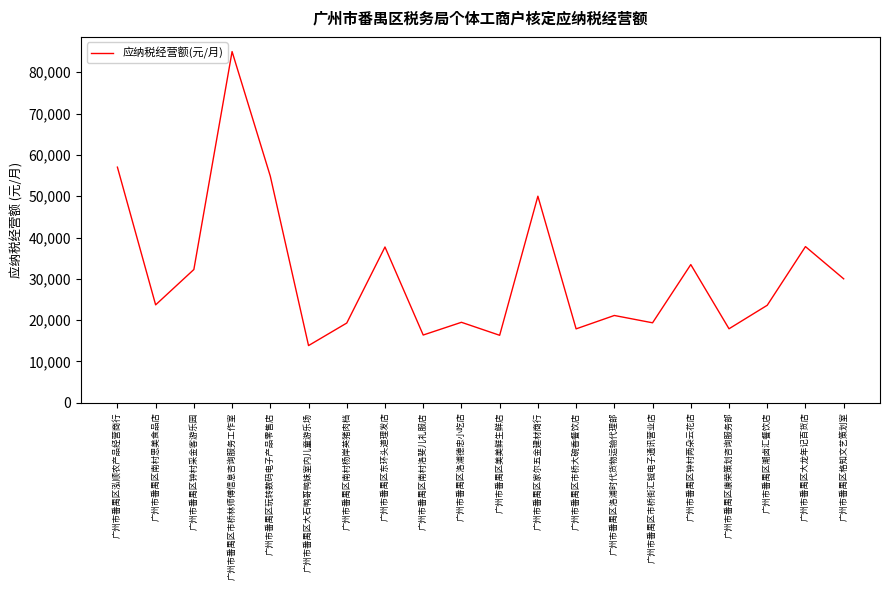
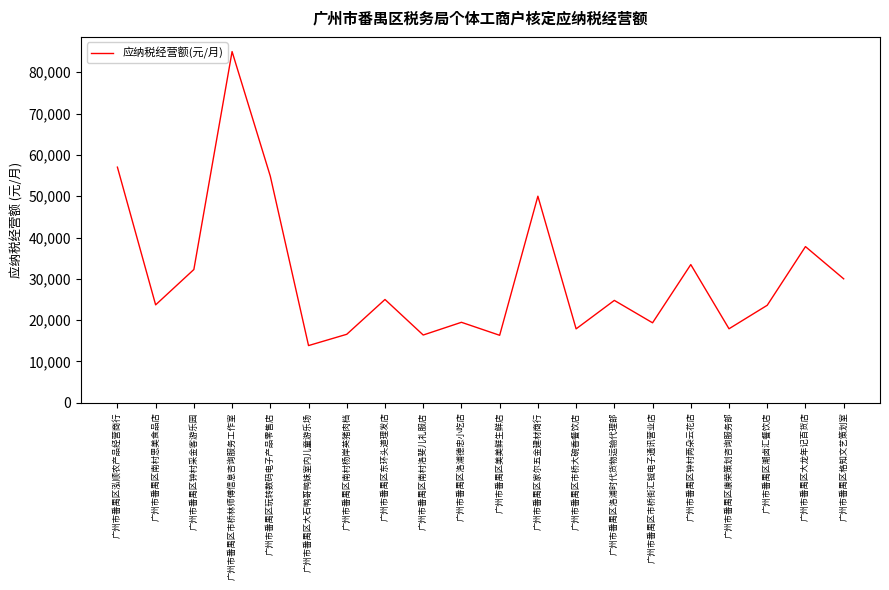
  {
    "广州市番禺区泓顺农产品经营商行": "57,000",
    "广州市番禺区南村思美食品店": "24,000",
    "广州市番禺区钟村采金客游乐园": "32,000",
    "广州市番禺区市桥林师傅信息咨询服务工作室": "85,000",
    "广州市番禺区玩转数码电子产品零售店": "55,000",
    "广州市番禺区大石鸭哥鸭妹室内儿童游乐场": "14,000",
-   "广州市番禺区南村杨岸英猪肉档": "19,000",
-   "广州市番禺区东环头道理发店": "38,000",
+   "广州市番禺区南村杨岸英猪肉档": "17,000",
+   "广州市番禺区东环头道理发店": "25,000",
    "广州市番禺区南村洛斐儿礼服店": "16,000",
    "广州市番禺区洛浦德忠小吃店": "19,000",
    "广州市番禺区美美鲜生鲜店": "16,000",
    "广州市番禺区家尔五金建材商行": "50,000",
    "广州市番禺区市桥大碗香餐饮店": "18,000",
-   "广州市番禺区洛浦时代货物运输代理部": "21,000",
+   "广州市番禺区洛浦时代货物运输代理部": "25,000",
    "广州市番禺区市桥街汇铖电子通讯营业店": "19,000",
    "广州市番禺区钟村两朵云花店": "33,000",
    "广州市番禺区康荣策划咨询服务部": "18,000",
    "广州市番禺区潮卤汇餐饮店": "24,000",
    "广州市番禺区大龙年记百货店": "38,000",
    "广州市番禺区格知文艺策划室": "30,000"
  }
